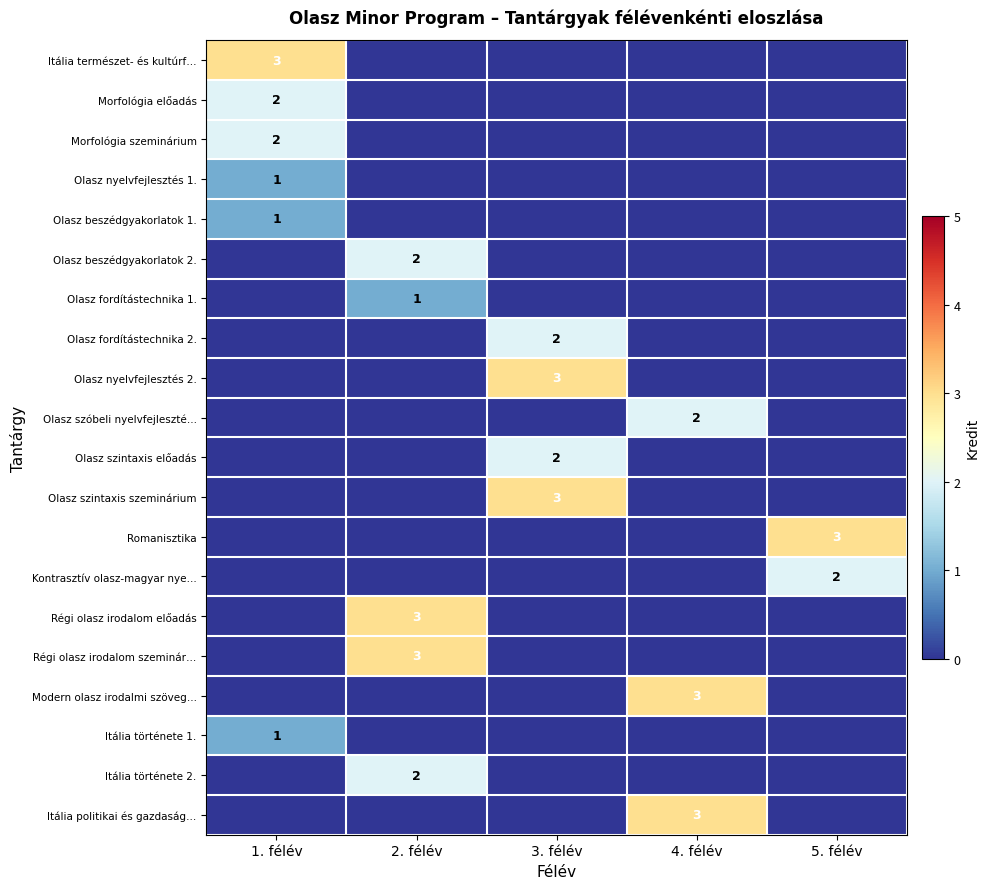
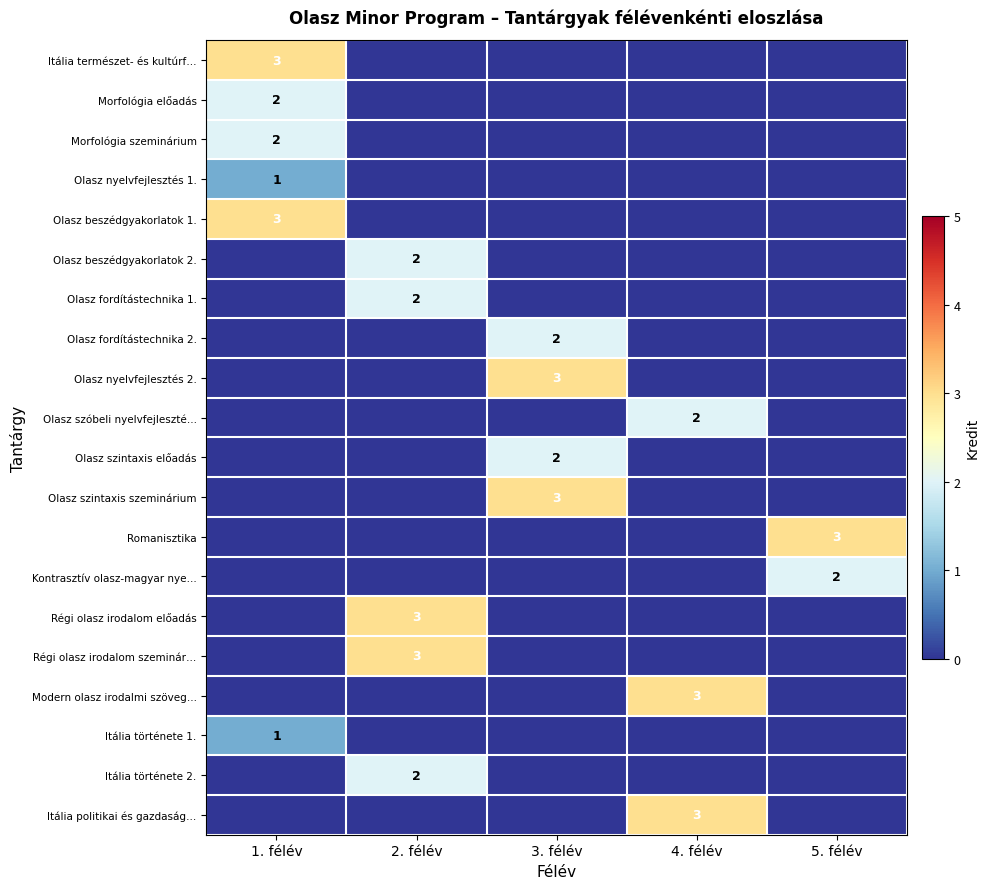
  {
    "Itália természet- és kultúrf…": {
      "1. félév": 3
    },
    "Morfológia előadás": {
      "1. félév": 2
    },
    "Morfológia szeminárium": {
      "1. félév": 2
    },
    "Olasz nyelvfejlesztés 1.": {
      "1. félév": 1
    },
    "Olasz beszédgyakorlatok 1.": {
-     "1. félév": 1
+     "1. félév": 3
    },
    "Olasz beszédgyakorlatok 2.": {
      "2. félév": 2
    },
    "Olasz fordítástechnika 1.": {
-     "2. félév": 1
+     "2. félév": 2
    },
    "Olasz fordítástechnika 2.": {
      "3. félév": 2
    },
    "Olasz nyelvfejlesztés 2.": {
      "3. félév": 3
    },
    "Olasz szóbeli nyelvfejleszté…": {
      "4. félév": 2
    },
    "Olasz szintaxis előadás": {
      "3. félév": 2
    },
    "Olasz szintaxis szeminárium": {
      "3. félév": 3
    },
    "Romanisztika": {
      "5. félév": 3
    },
    "Kontrasztív olasz-magyar nye…": {
      "5. félév": 2
    },
    "Régi olasz irodalom előadás": {
      "2. félév": 3
    },
    "Régi olasz irodalom szeminár…": {
      "2. félév": 3
    },
    "Modern olasz irodalmi szöveg…": {
      "4. félév": 3
    },
    "Itália története 1.": {
      "1. félév": 1
    },
    "Itália története 2.": {
      "2. félév": 2
    },
    "Itália politikai és gazdaság…": {
      "4. félév": 3
    }
  }
